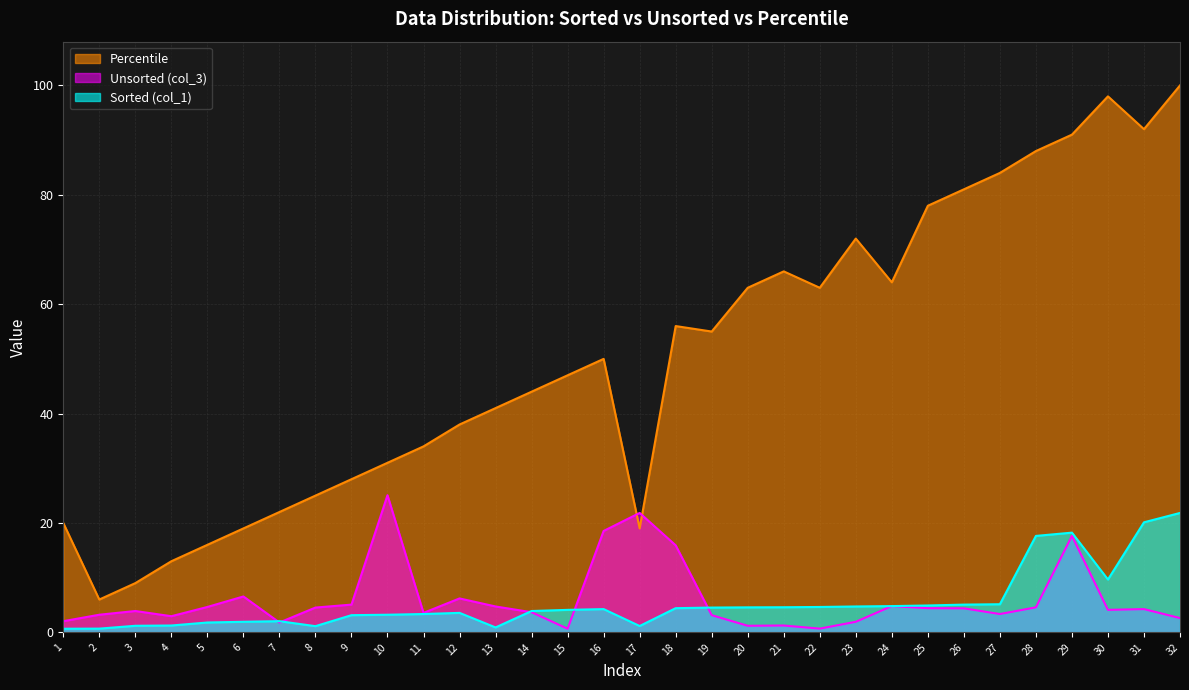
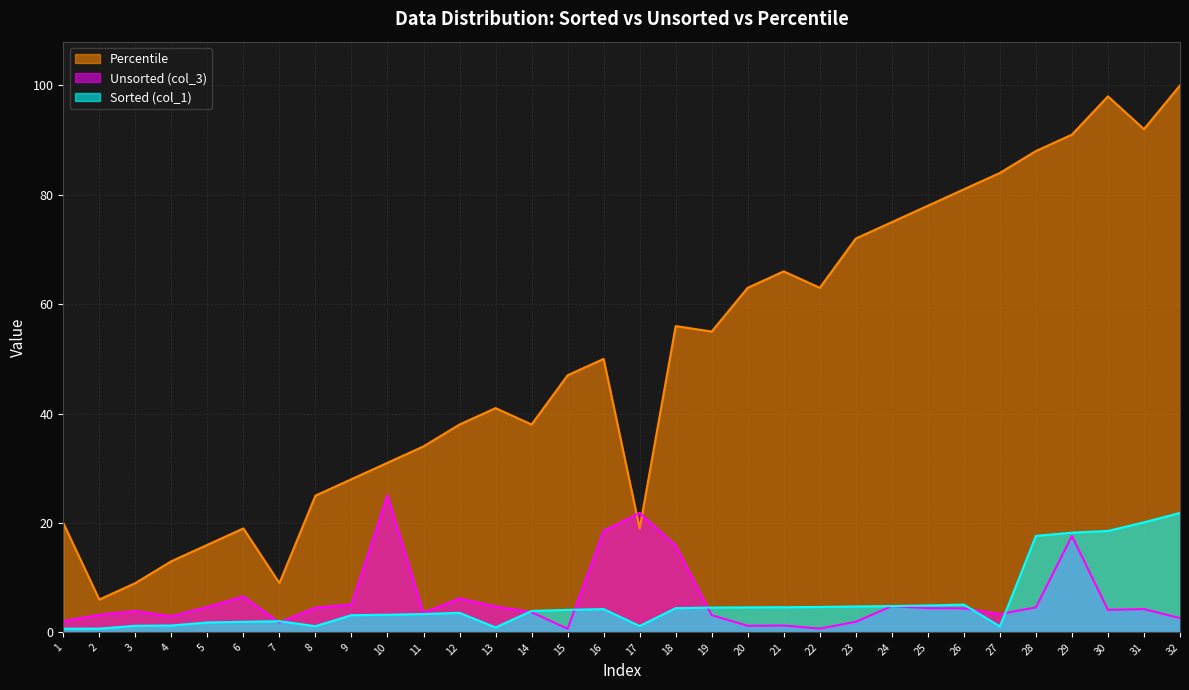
  {
    "Percentile": {
      "1": 20,
      "2": 6,
      "3": 9,
      "4": 13,
      "5": 16,
      "6": 19,
-     "7": 22,
+     "7": 9,
      "8": 25,
      "9": 28,
      "10": 31,
      "11": 34,
      "12": 38,
      "13": 41,
-     "14": 44,
+     "14": 38,
      "15": 47,
      "16": 50,
      "17": 19,
      "18": 56,
      "19": 55,
      "20": 63,
      "21": 66,
      "22": 63,
      "23": 72,
-     "24": 64,
+     "24": 75,
      "25": 78,
      "26": 81,
      "27": 84,
      "28": 88,
      "29": 91,
      "30": 98,
      "31": 92,
      "32": 100
    },
    "Unsorted (col_3)": {
      "1": 2,
      "2": 3,
      "3": 4,
      "4": 3,
      "5": 5,
      "6": 7,
      "8": 5,
      "9": 5,
      "10": 25,
      "12": 6,
      "13": 5,
      "15": 1,
      "16": 19,
      "17": 22,
      "18": 16,
      "19": 3,
      "20": 1,
      "21": 1,
      "22": 1,
      "23": 2,
      "25": 4,
      "26": 4,
      "27": 3,
      "28": 5,
      "29": 18,
      "30": 4,
      "31": 4,
      "32": 3
    },
    "Sorted (col_1)": {
      "1": 1,
      "2": 1,
      "3": 1,
      "4": 1,
      "5": 2,
      "6": 2,
      "8": 1,
      "9": 3,
      "10": 3,
      "12": 4,
      "13": 1,
      "15": 4,
      "16": 4,
      "17": 1,
      "18": 4,
      "19": 5,
      "20": 5,
      "21": 5,
      "22": 5,
      "23": 5,
      "25": 5,
      "26": 5,
-     "27": 5,
+     "27": 1,
      "28": 18,
      "29": 18,
-     "30": 10,
+     "30": 19,
      "31": 20,
      "32": 22
    }
  }
